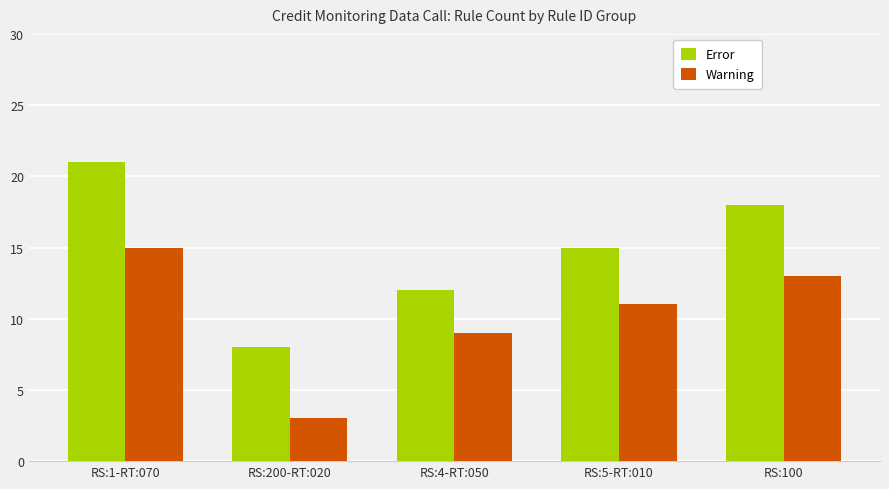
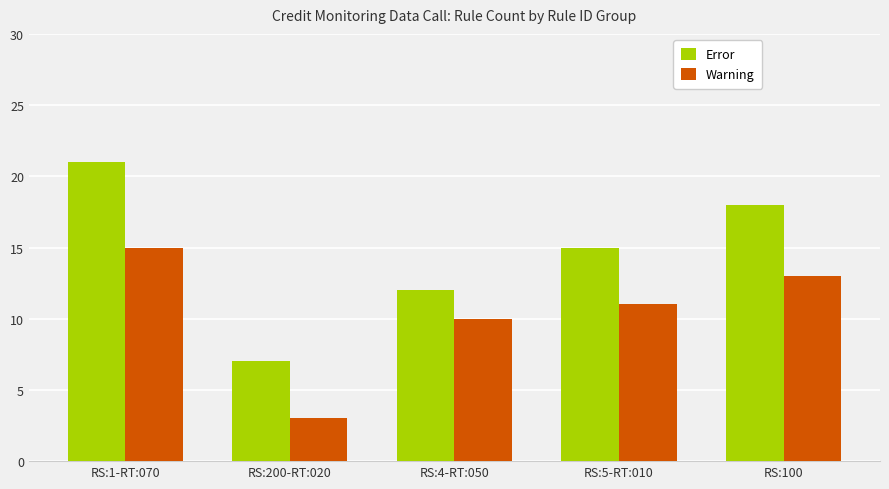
  {
    "Error": {
      "RS:1-RT:070": 21,
-     "RS:200-RT:020": 8,
+     "RS:200-RT:020": 7,
      "RS:4-RT:050": 12,
      "RS:5-RT:010": 15,
      "RS:100": 18
    },
    "Warning": {
      "RS:1-RT:070": 15,
      "RS:200-RT:020": 3,
-     "RS:4-RT:050": 9,
+     "RS:4-RT:050": 10,
      "RS:5-RT:010": 11,
      "RS:100": 13
    }
  }
